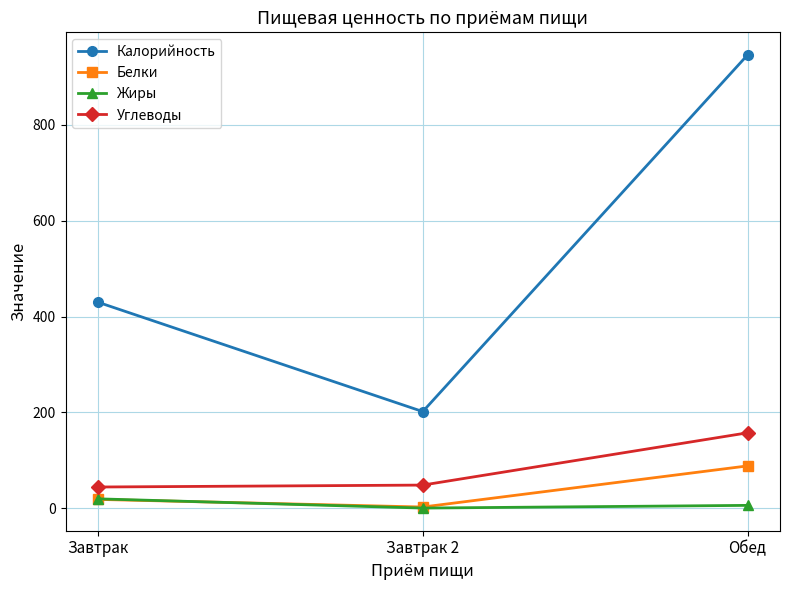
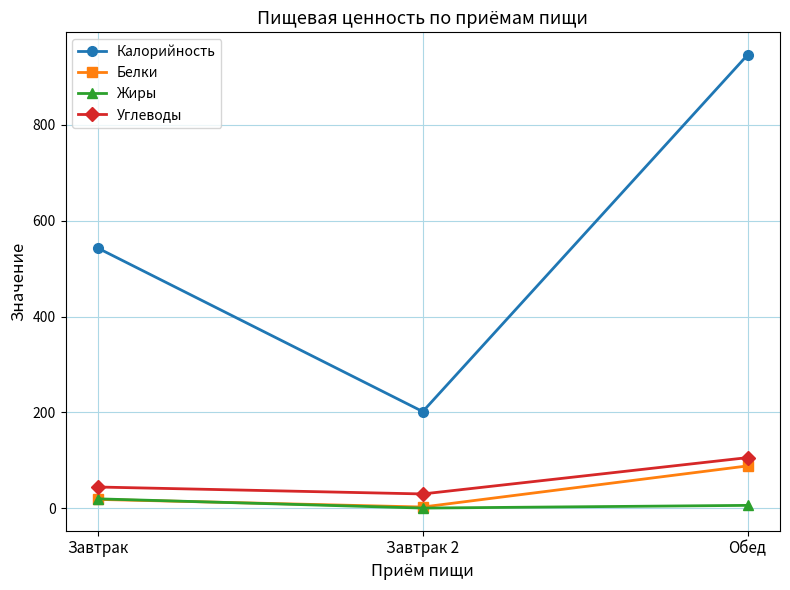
  {
    "Калорийность": {
-     "Завтрак": 430,
+     "Завтрак": 540,
      "Завтрак 2": 200,
      "Обед": 950
    },
    "Белки": {
      "Обед": 90
    },
    "Жиры": {
      "Обед": 10
    },
    "Углеводы": {
      "Завтрак": 40,
-     "Завтрак 2": 50,
-     "Обед": 160
+     "Завтрак 2": 30,
+     "Обед": 110
    }
  }
